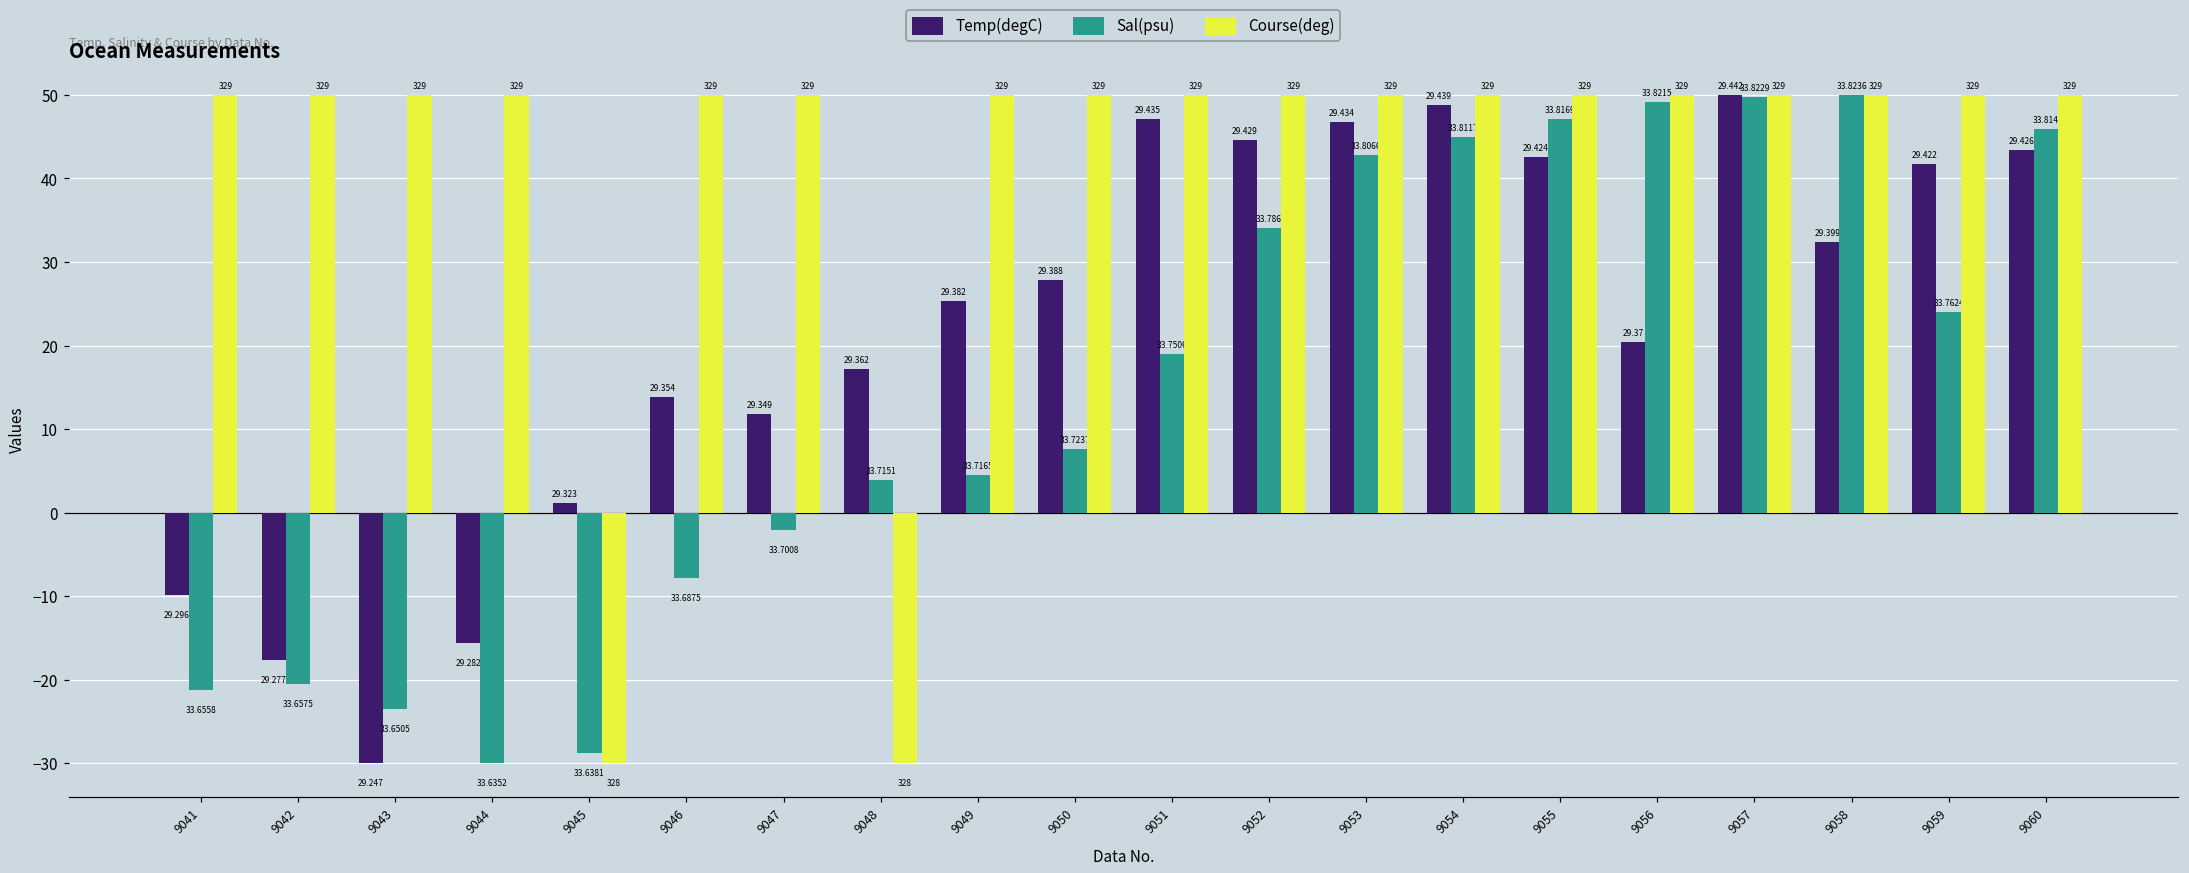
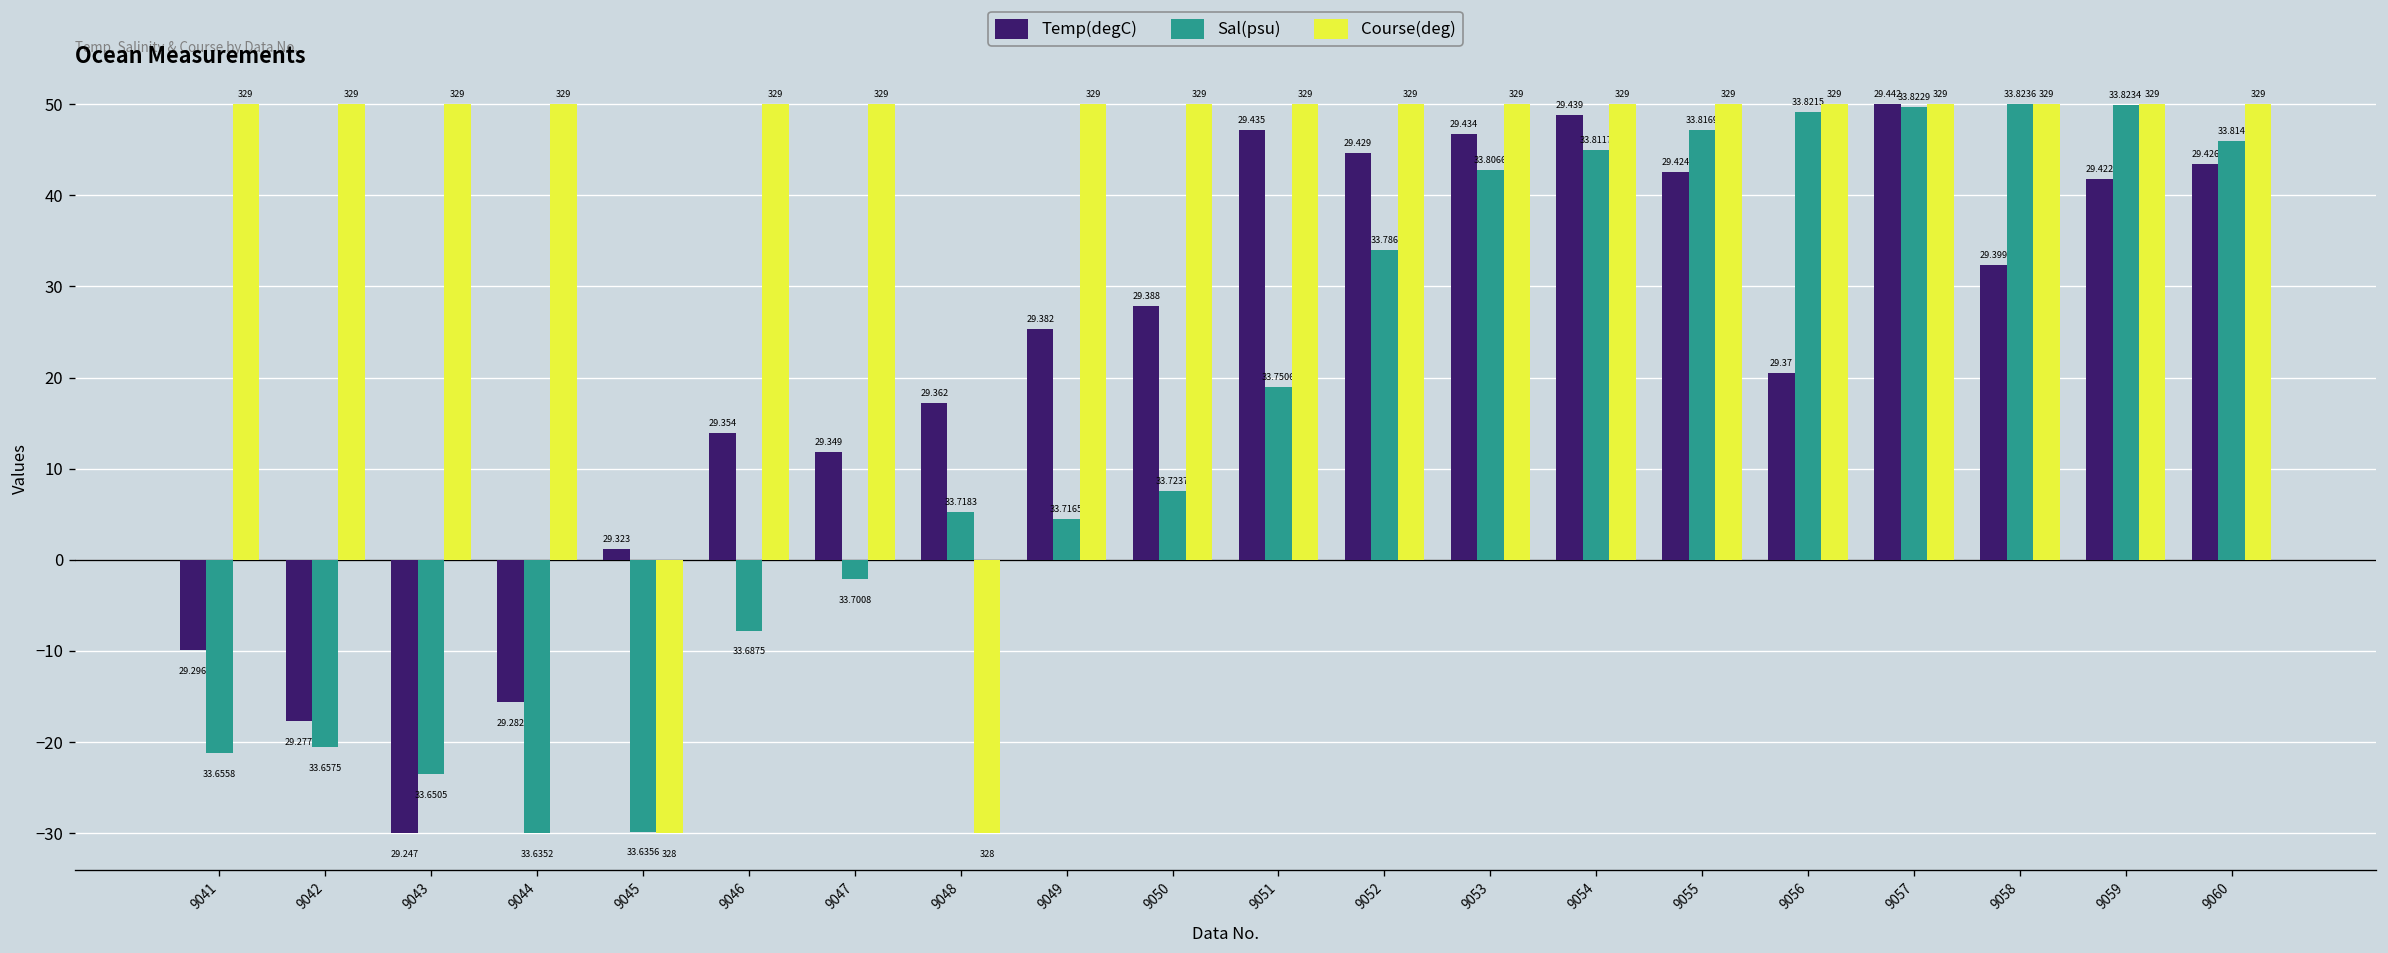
  {
    "Temp(degC)": {
      "9042": -18
    },
    "Sal(psu)": {
-     "9045": 33.6381,
-     "9048": 33.7151,
-     "9059": 33.7624
+     "9045": 33.6356,
+     "9048": 33.7183,
+     "9059": 33.8234
    }
  }
